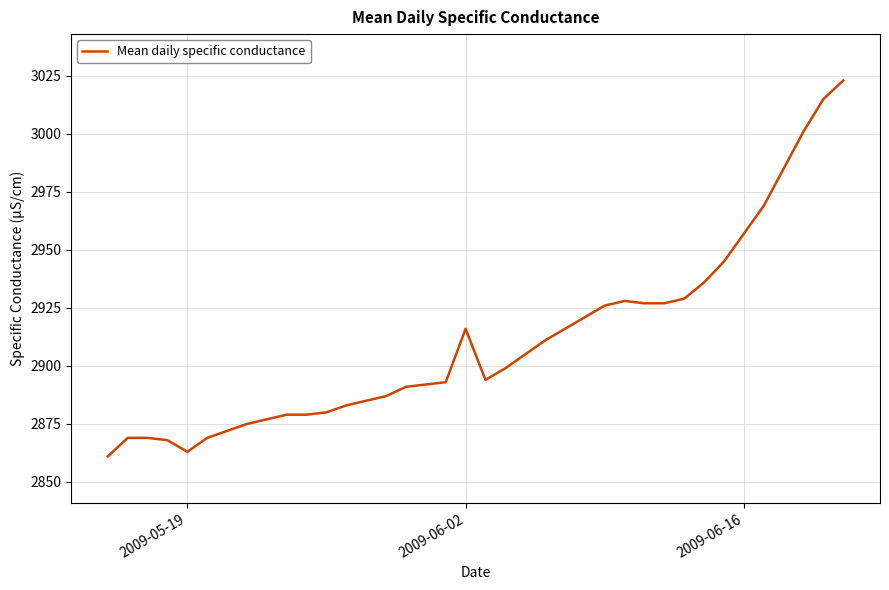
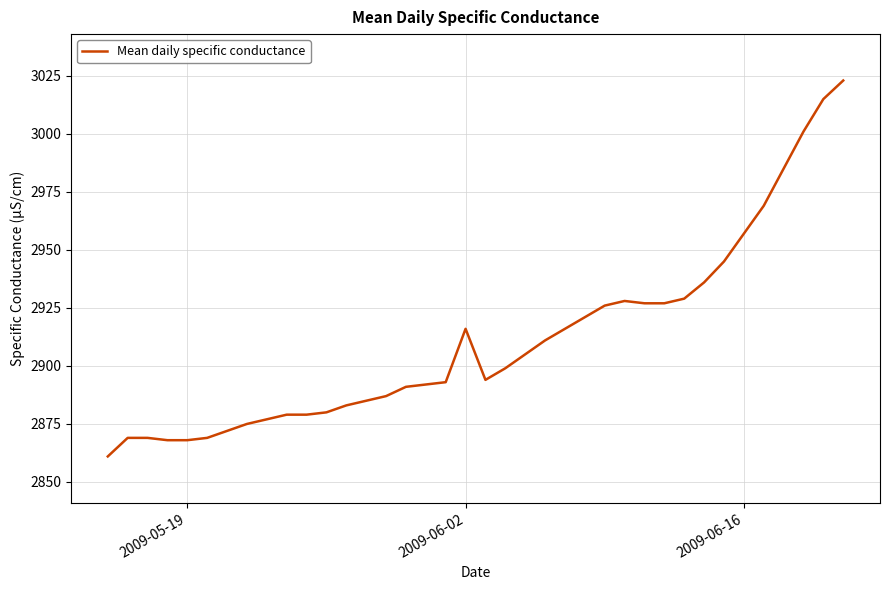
  {
-   "2009-05-19": 2863,
+   "2009-05-19": 2868,
    "2009-06-02": 2916,
    "2009-06-16": 2957
  }
